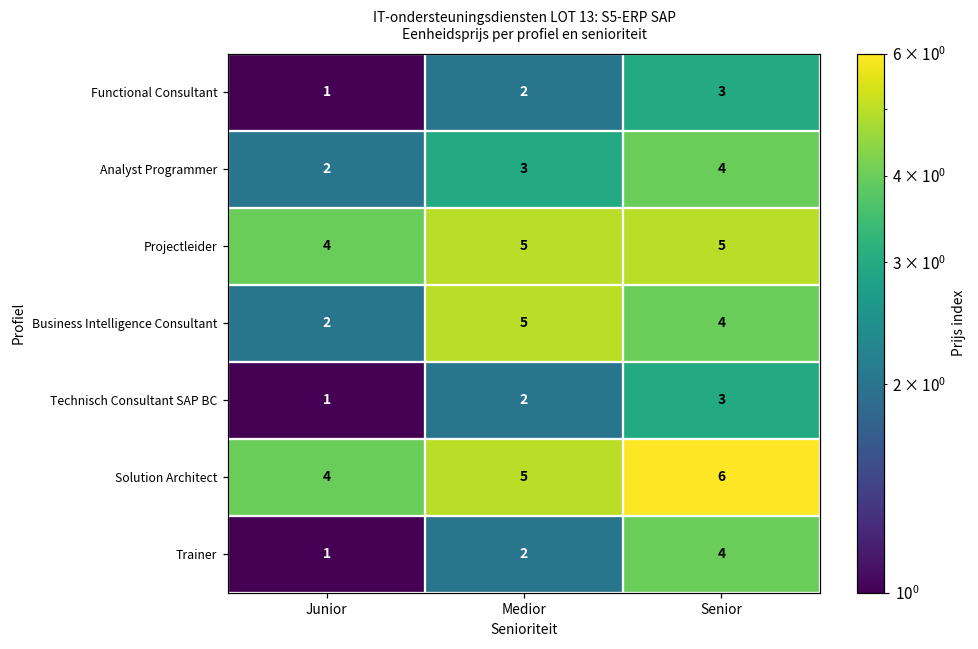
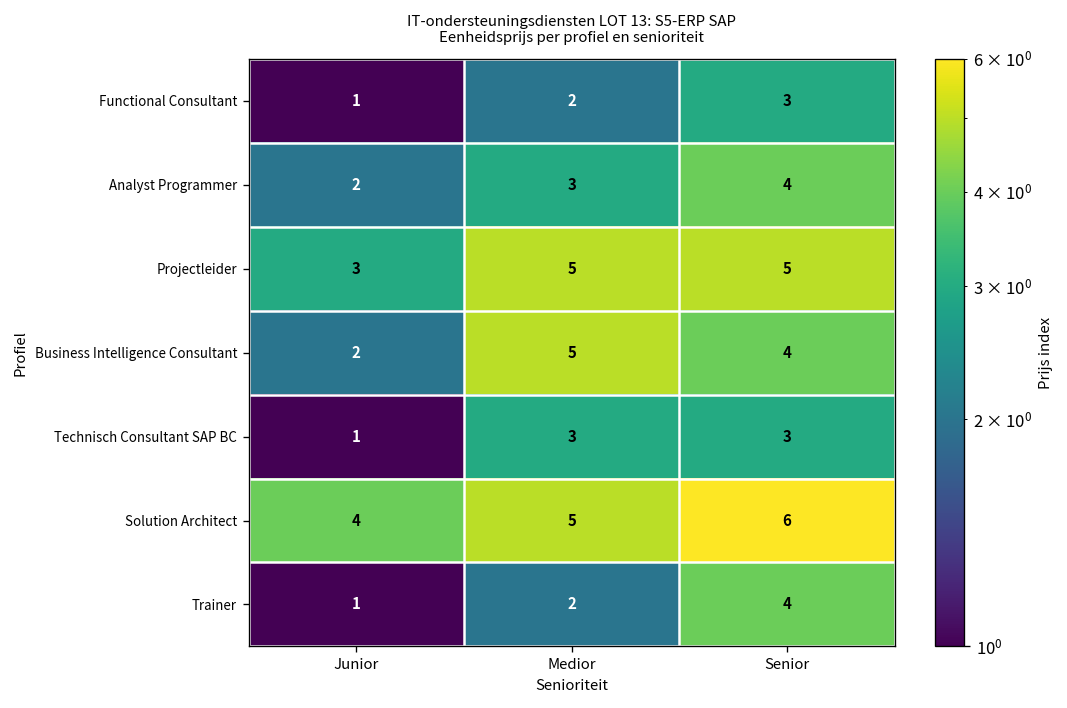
  {
    "Functional Consultant": {
      "Junior": 1,
      "Medior": 2,
      "Senior": 3
    },
    "Analyst Programmer": {
      "Junior": 2,
      "Medior": 3,
      "Senior": 4
    },
    "Projectleider": {
-     "Junior": 4,
+     "Junior": 3,
      "Medior": 5,
      "Senior": 5
    },
    "Business Intelligence Consultant": {
      "Junior": 2,
      "Medior": 5,
      "Senior": 4
    },
    "Technisch Consultant SAP BC": {
      "Junior": 1,
-     "Medior": 2,
+     "Medior": 3,
      "Senior": 3
    },
    "Solution Architect": {
      "Junior": 4,
      "Medior": 5,
      "Senior": 6
    },
    "Trainer": {
      "Junior": 1,
      "Medior": 2,
      "Senior": 4
    }
  }
